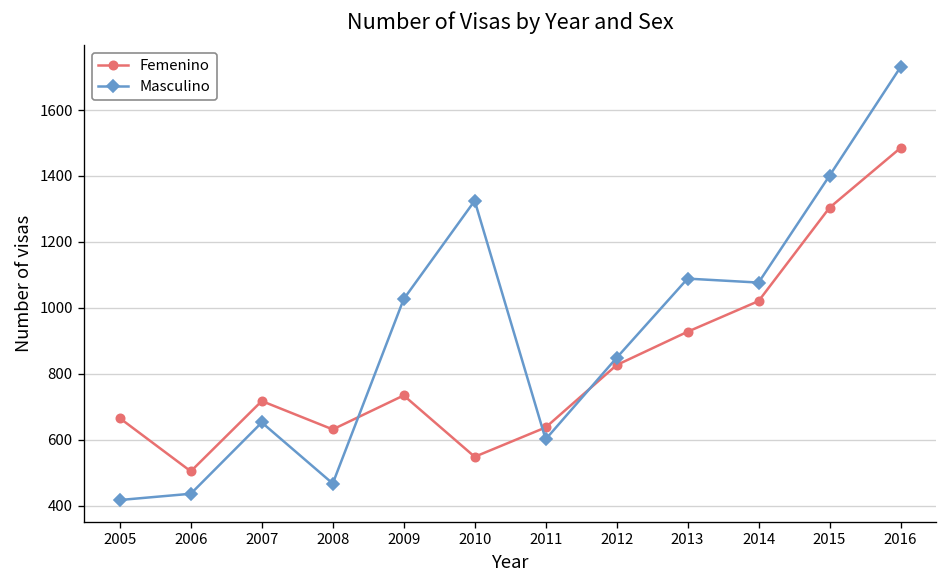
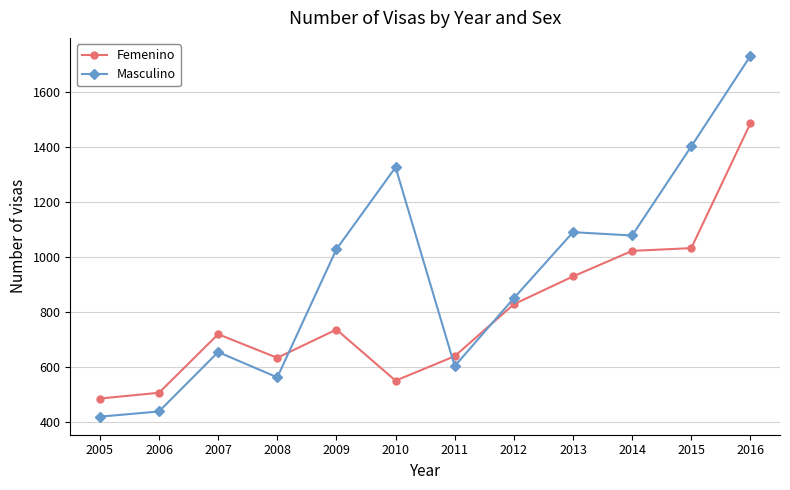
  {
    "Femenino": {
-     "2005": 670,
+     "2005": 480,
      "2006": 510,
      "2007": 720,
      "2008": 630,
      "2009": 740,
      "2010": 550,
      "2011": 640,
      "2012": 830,
      "2013": 930,
      "2014": 1020,
-     "2015": 1300,
+     "2015": 1030,
      "2016": 1490
    },
    "Masculino": {
      "2005": 420,
      "2006": 440,
      "2007": 650,
-     "2008": 470,
+     "2008": 560,
      "2009": 1030,
      "2010": 1330,
      "2011": 600,
      "2012": 850,
      "2013": 1090,
      "2014": 1080,
      "2015": 1400,
      "2016": 1730
    }
  }
